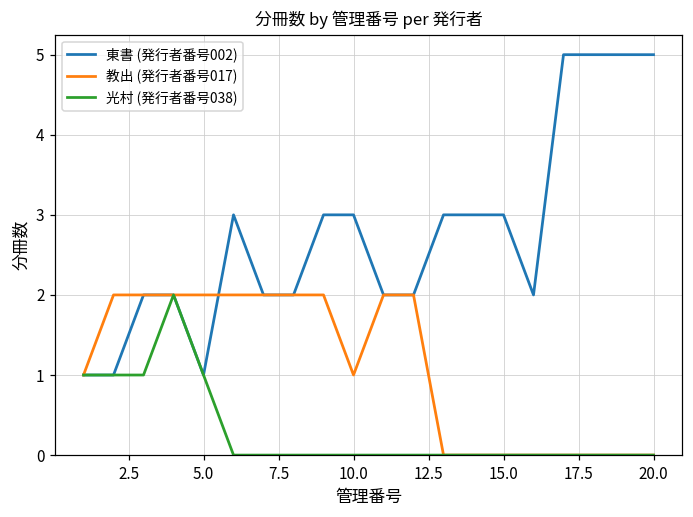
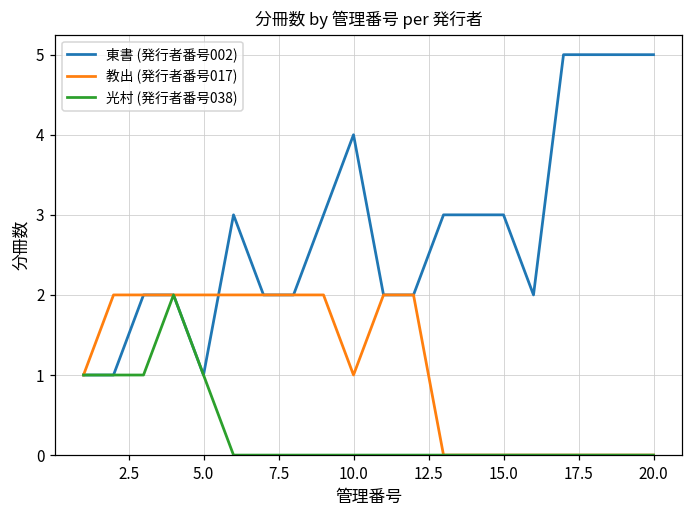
  {
    "東書 (発行者番号002)": {
-     "10.0": 3,
+     "10.0": 4,
      "15.0": 3,
      "20.0": 5
    },
    "教出 (発行者番号017)": {
      "5.0": 2,
      "10.0": 1
    },
    "光村 (発行者番号038)": {
      "10.0": 0
    }
  }
